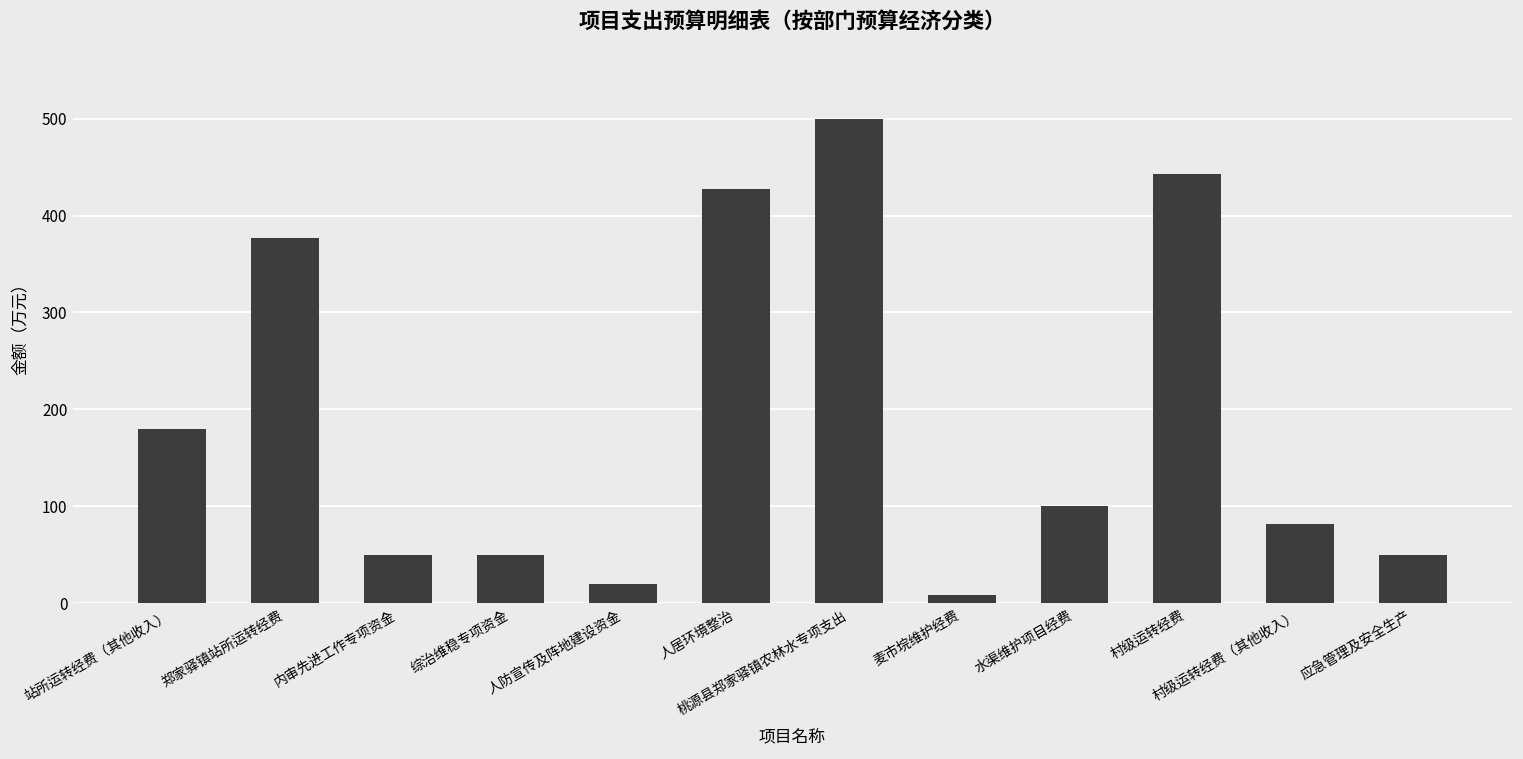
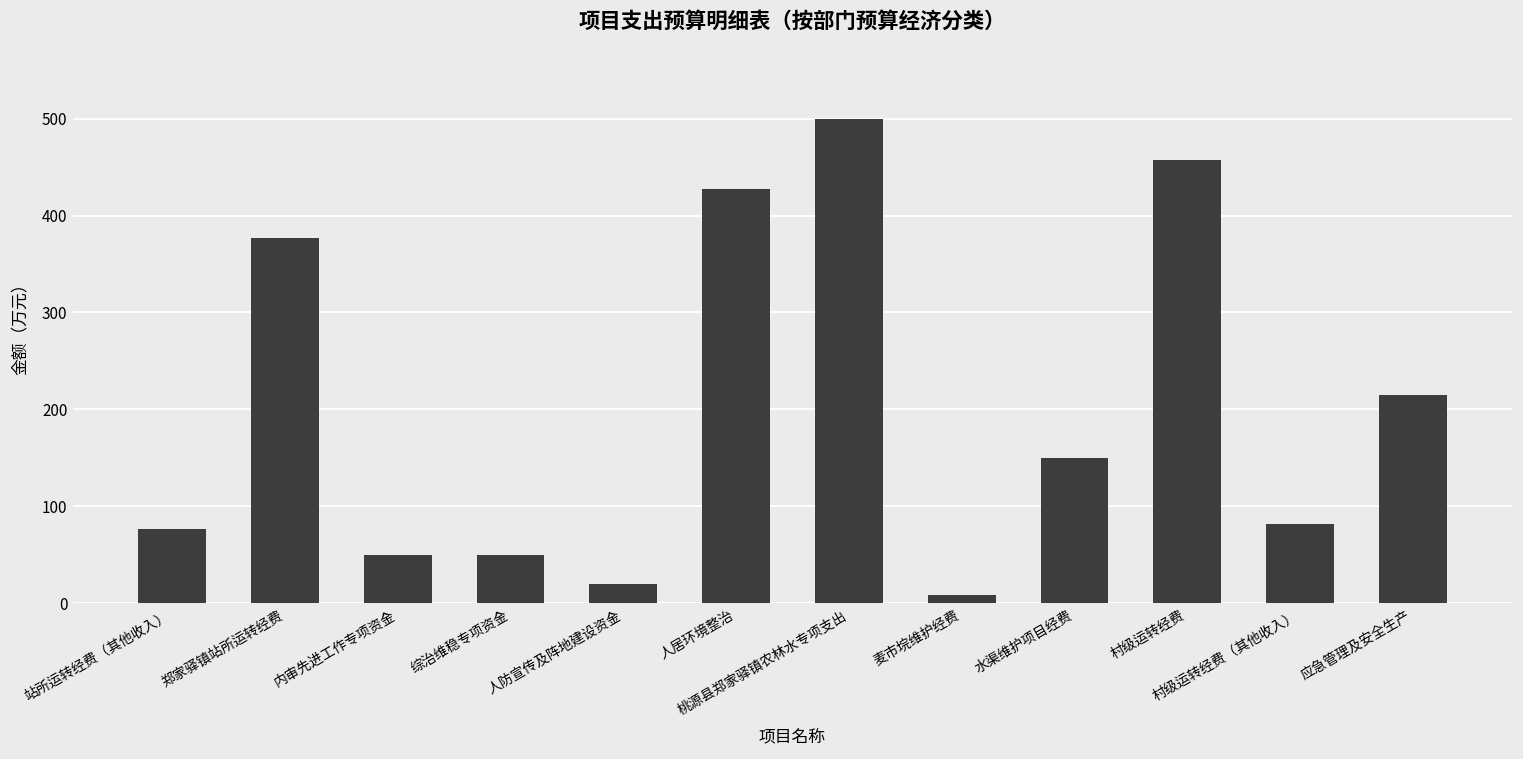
  {
-   "站所运转经费（其他收入）": 180,
+   "站所运转经费（其他收入）": 80,
    "郑家驿镇站所运转经费": 380,
    "内审先进工作专项资金": 50,
    "综治维稳专项资金": 50,
    "人防宣传及阵地建设资金": 20,
    "人居环境整治": 430,
    "桃源县郑家驿镇农林水专项支出": 500,
    "麦市垸维护经费": 10,
-   "水渠维护项目经费": 100,
-   "村级运转经费": 440,
+   "水渠维护项目经费": 150,
+   "村级运转经费": 460,
    "村级运转经费（其他收入）": 80,
-   "应急管理及安全生产": 50
+   "应急管理及安全生产": 220
  }
